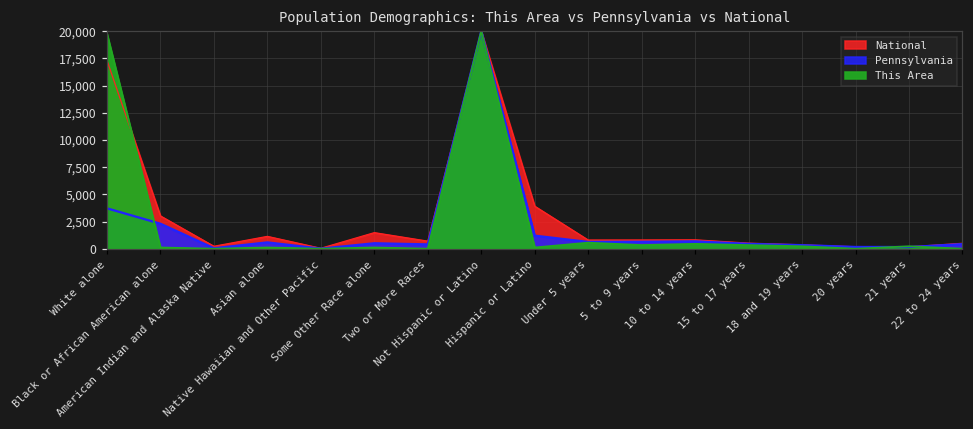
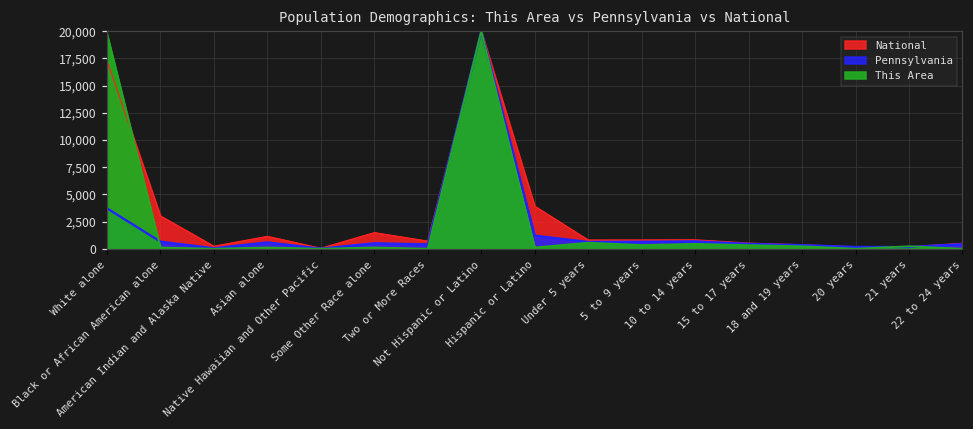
  {
    "National": {
      "White alone": "17,000",
      "Black or African American alone": "3,000",
      "Asian alone": "1,000",
      "Some Other Race alone": "1,000",
      "Two or More Races": "1,000",
      "Hispanic or Latino": "4,000"
    },
    "Pennsylvania": {
      "White alone": "4,000",
-     "Black or African American alone": "2,000",
+     "Black or African American alone": "1,000",
      "Asian alone": "1,000",
      "Some Other Race alone": "1,000",
      "Two or More Races": "0",
      "Hispanic or Latino": "1,000"
    },
    "This Area": {
      "White alone": "20,000",
      "Black or African American alone": "0",
      "Asian alone": "0",
      "Some Other Race alone": "0",
      "Two or More Races": "0",
      "Hispanic or Latino": "0",
      "5 to 9 years": "0",
      "22 to 24 years": "0"
    }
  }
